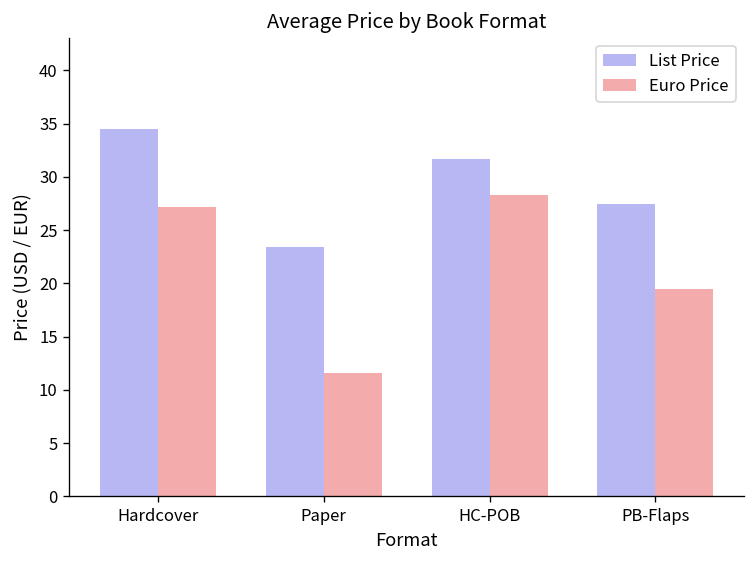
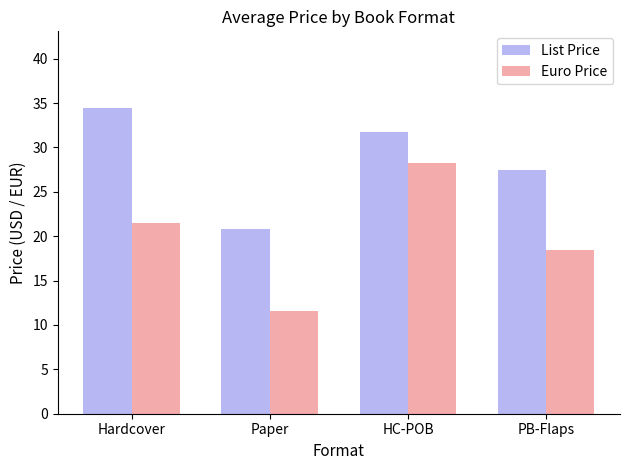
  {
    "List Price": {
      "Hardcover": 34,
-     "Paper": 23,
+     "Paper": 21,
      "HC-POB": 32,
      "PB-Flaps": 28
    },
    "Euro Price": {
-     "Hardcover": 27,
+     "Hardcover": 22,
      "Paper": 12,
      "HC-POB": 28,
-     "PB-Flaps": 20
+     "PB-Flaps": 18
    }
  }
